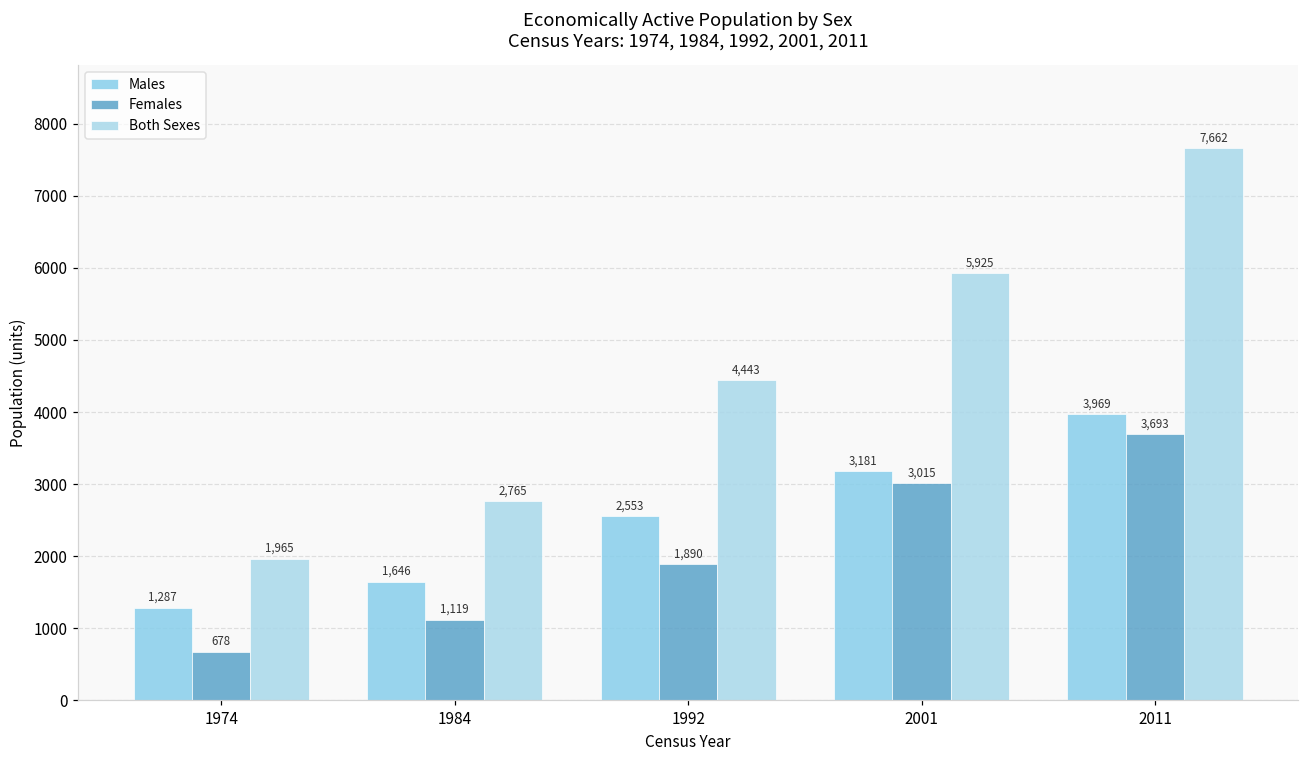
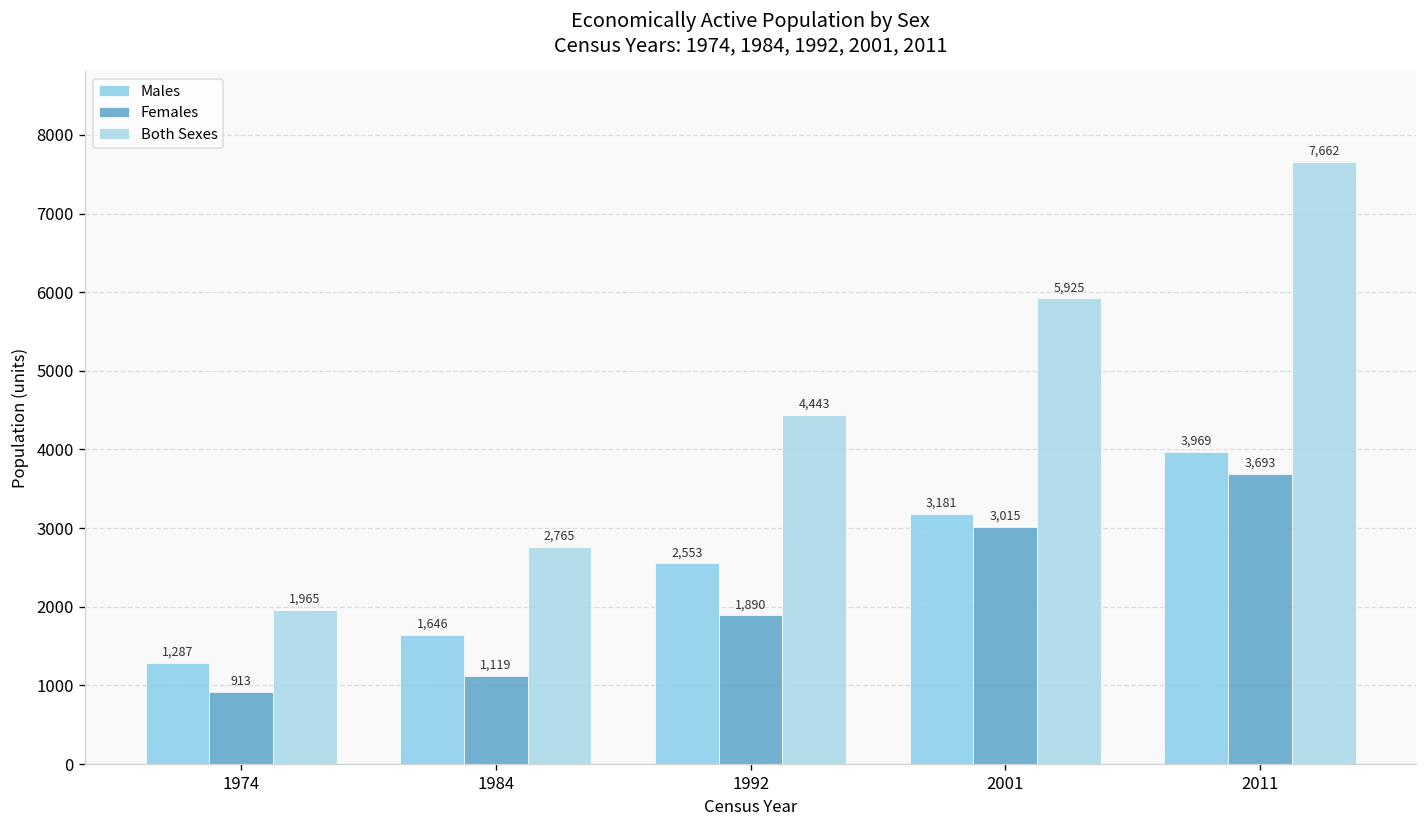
  {
    "Females": {
-     "1974": "678",
+     "1974": "913",
      "1984": "1,119",
      "1992": "1,890",
      "2001": "3,015",
      "2011": "3,693"
    }
  }
